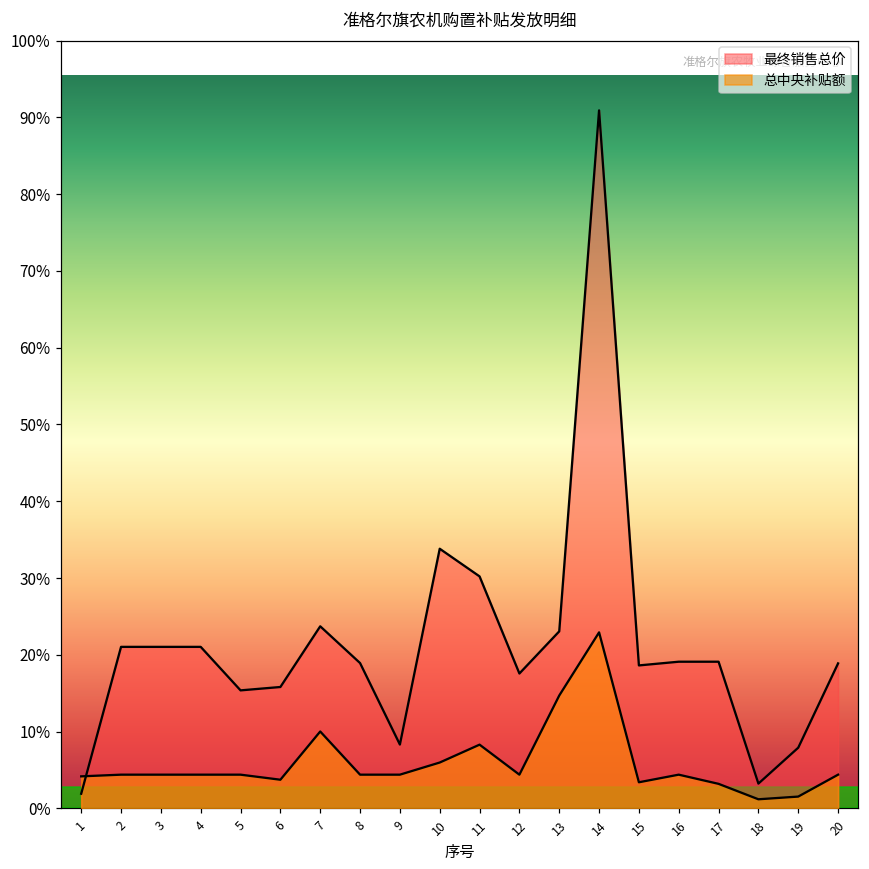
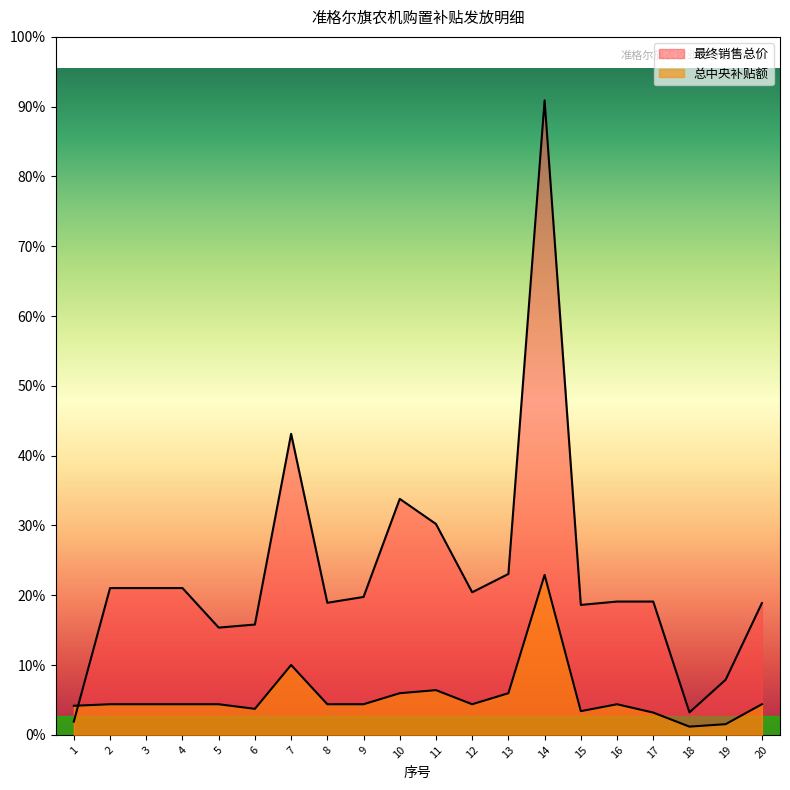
  {
    "最终销售总价": {
      "2": "21%",
      "3": "21%",
      "4": "21%",
      "5": "15%",
      "6": "16%",
-     "7": "24%",
+     "7": "43%",
      "8": "19%",
-     "9": "8%",
+     "9": "20%",
      "10": "34%",
      "11": "30%",
-     "12": "18%",
+     "12": "20%",
      "13": "23%",
      "14": "91%",
      "15": "19%",
      "16": "19%",
      "17": "19%",
      "18": "3%",
      "19": "8%",
      "20": "19%"
    },
    "总中央补贴额": {
      "1": "4%",
      "2": "4%",
      "3": "4%",
      "4": "4%",
      "5": "4%",
      "6": "4%",
      "7": "10%",
      "8": "4%",
      "9": "4%",
      "10": "6%",
-     "11": "8%",
+     "11": "6%",
      "12": "4%",
-     "13": "15%",
+     "13": "6%",
      "14": "23%",
      "15": "3%",
      "16": "4%",
      "17": "3%",
      "20": "4%"
    }
  }
